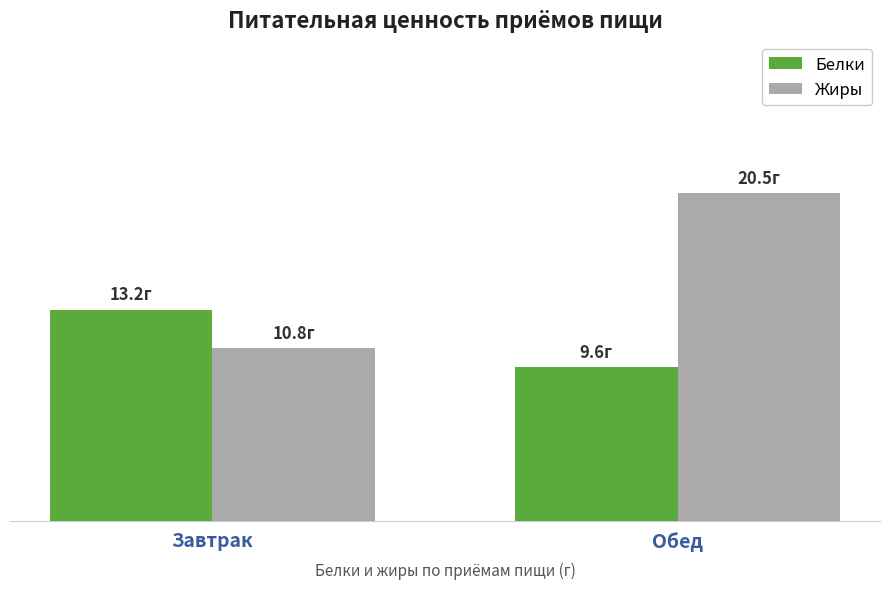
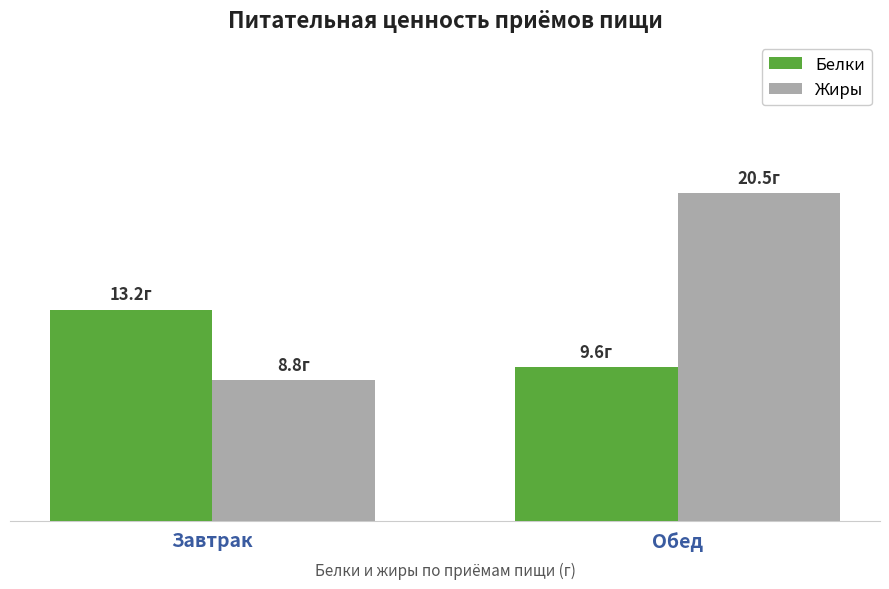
  {
    "Белки": {
      "Завтрак": "13.2г",
      "Обед": "9.6г"
    },
    "Жиры": {
-     "Завтрак": "10.8г",
+     "Завтрак": "8.8г",
      "Обед": "20.5г"
    }
  }
